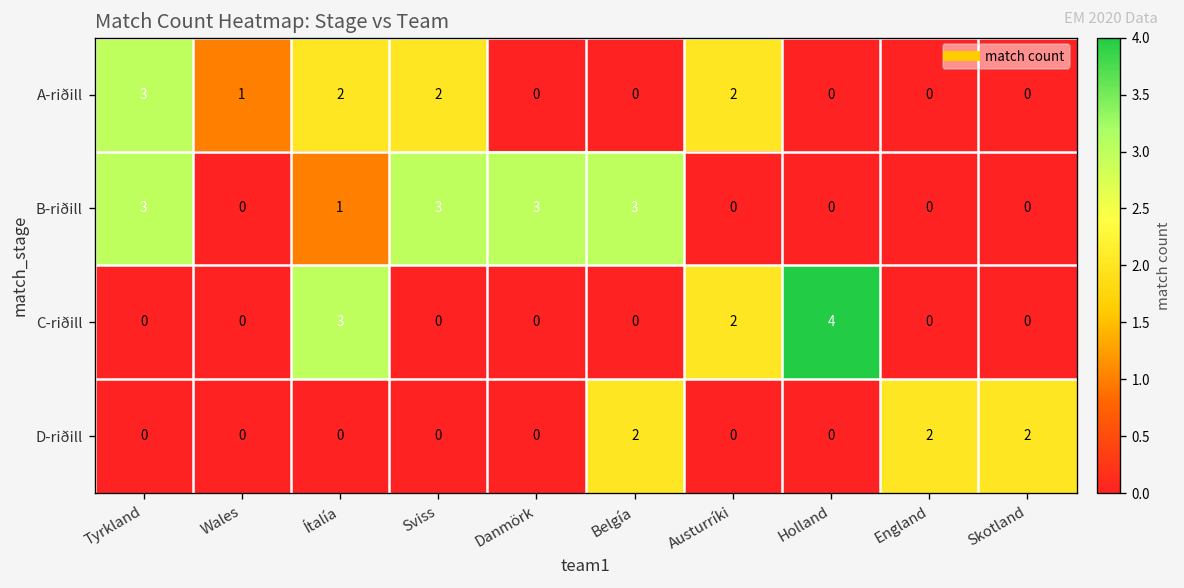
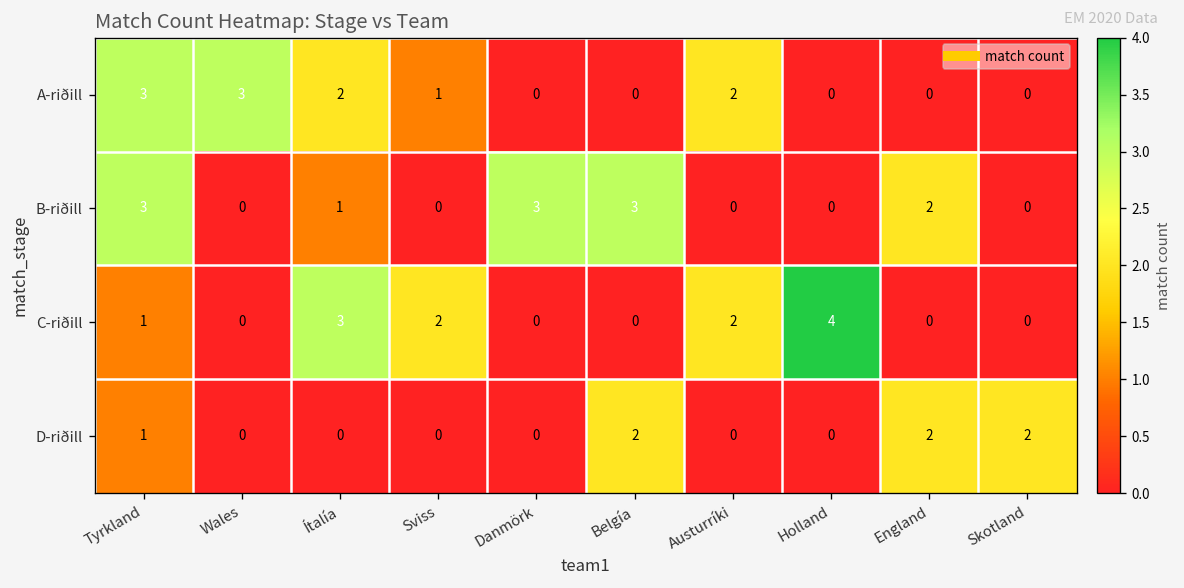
  {
    "A-riðill": {
      "Tyrkland": 3,
-     "Wales": 1,
+     "Wales": 3,
      "Ítalía": 2,
-     "Sviss": 2,
+     "Sviss": 1,
      "Danmörk": 0,
      "Belgía": 0,
      "Austurríki": 2,
      "Holland": 0,
      "England": 0,
      "Skotland": 0
    },
    "B-riðill": {
      "Tyrkland": 3,
      "Wales": 0,
      "Ítalía": 1,
-     "Sviss": 3,
+     "Sviss": 0,
      "Danmörk": 3,
      "Belgía": 3,
      "Austurríki": 0,
      "Holland": 0,
-     "England": 0,
+     "England": 2,
      "Skotland": 0
    },
    "C-riðill": {
-     "Tyrkland": 0,
+     "Tyrkland": 1,
      "Wales": 0,
      "Ítalía": 3,
-     "Sviss": 0,
+     "Sviss": 2,
      "Danmörk": 0,
      "Belgía": 0,
      "Austurríki": 2,
      "Holland": 4,
      "England": 0,
      "Skotland": 0
    },
    "D-riðill": {
-     "Tyrkland": 0,
+     "Tyrkland": 1,
      "Wales": 0,
      "Ítalía": 0,
      "Sviss": 0,
      "Danmörk": 0,
      "Belgía": 2,
      "Austurríki": 0,
      "Holland": 0,
      "England": 2,
      "Skotland": 2
    }
  }
